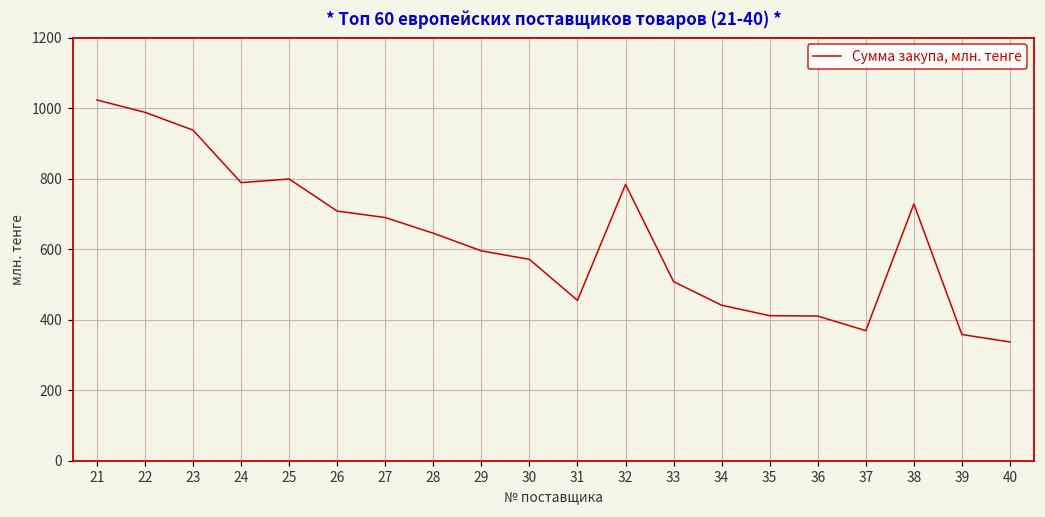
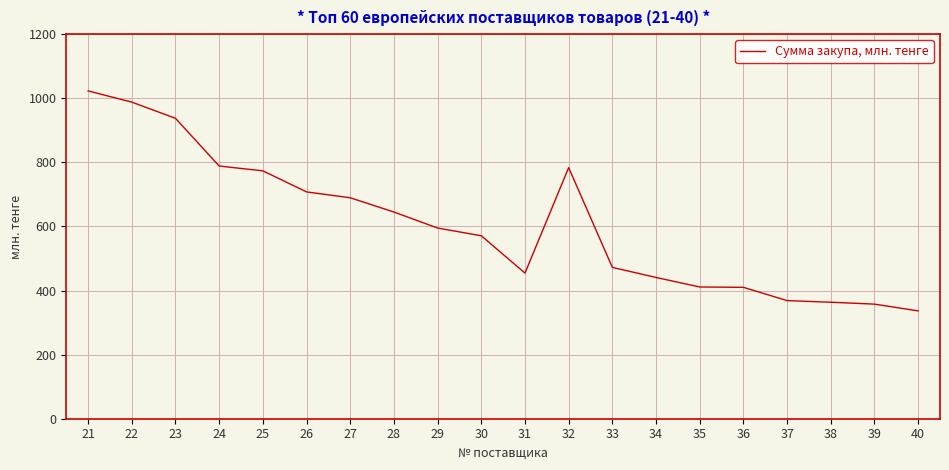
  {
    "21": 1020,
    "22": 990,
    "23": 940,
    "24": 790,
-   "25": 800,
+   "25": 770,
    "26": 710,
    "27": 690,
    "28": 650,
    "29": 600,
    "30": 570,
    "31": 450,
    "32": 780,
-   "33": 510,
+   "33": 470,
    "34": 440,
    "35": 410,
    "36": 410,
    "37": 370,
-   "38": 730,
+   "38": 360,
    "39": 360,
    "40": 340
  }
